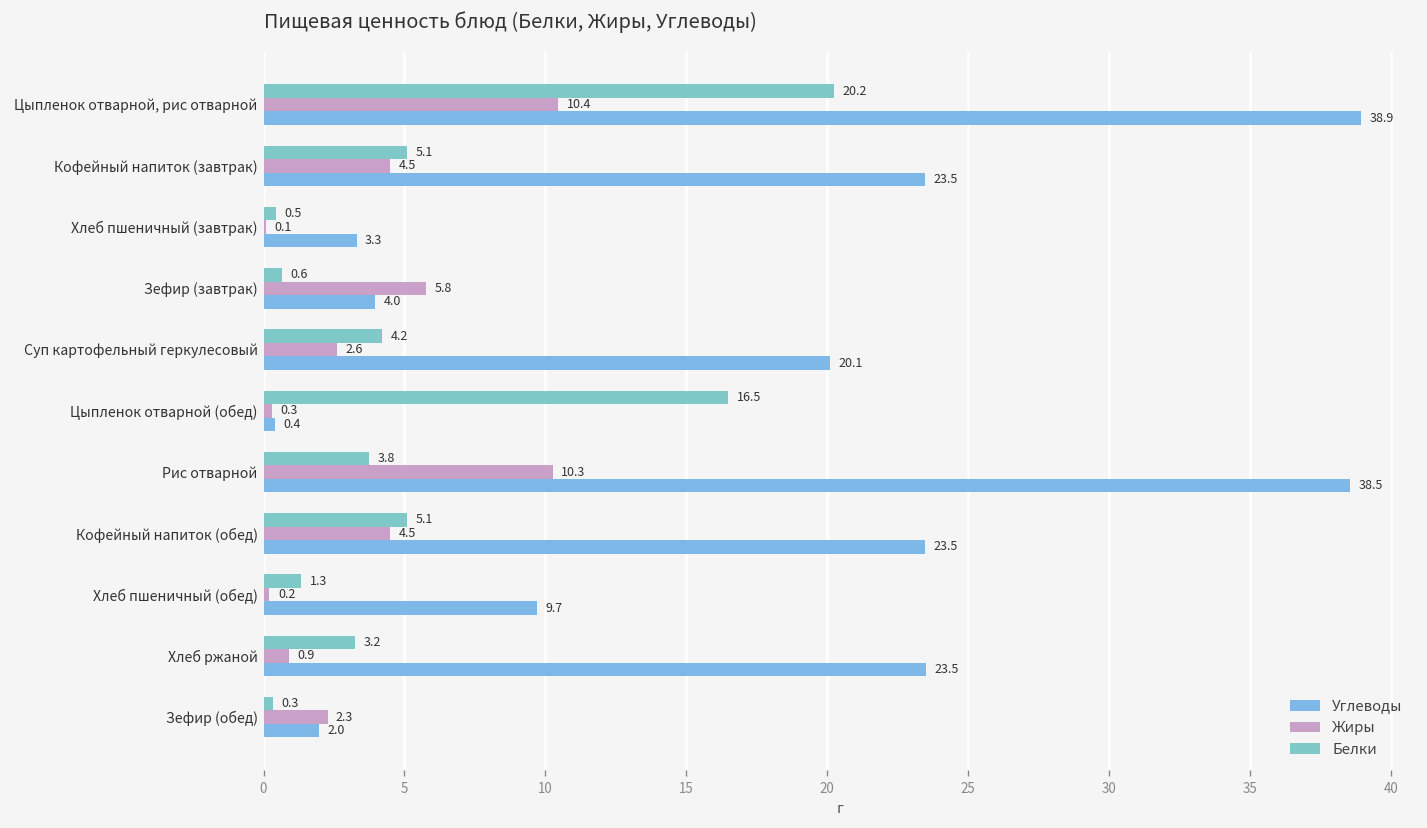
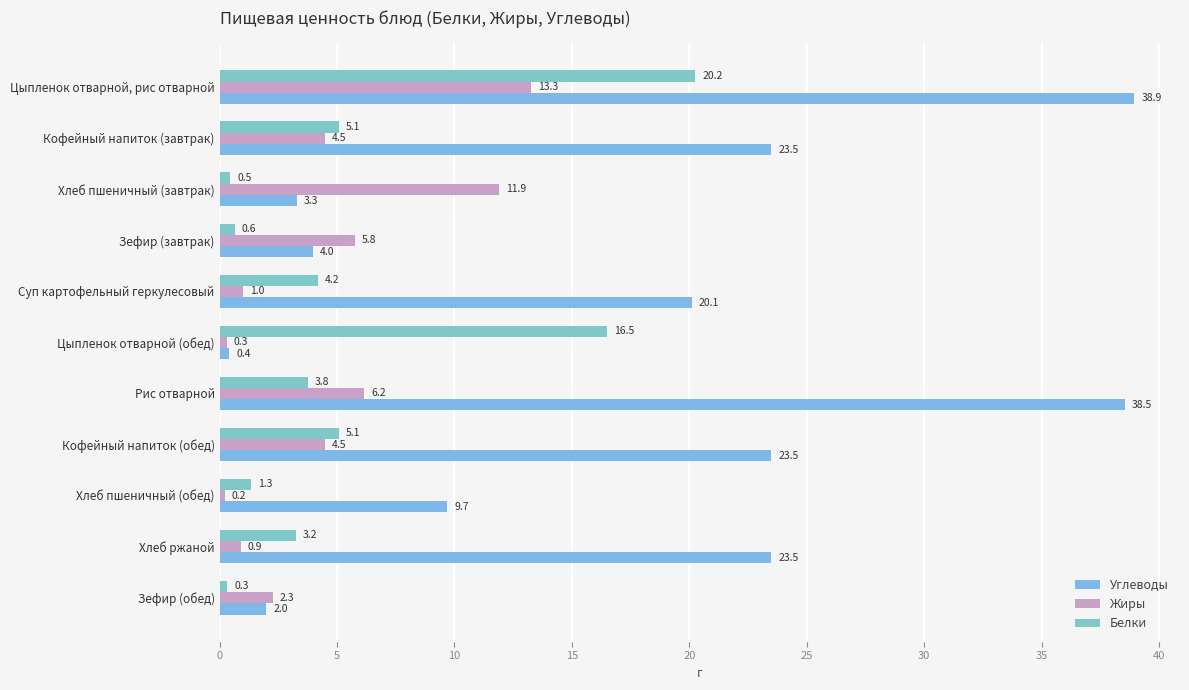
  {
    "Жиры": {
-     "Цыпленок отварной, рис отварной": 10.4,
+     "Цыпленок отварной, рис отварной": 13.3,
      "Кофейный напиток (завтрак)": 4.5,
-     "Хлеб пшеничный (завтрак)": 0.1,
+     "Хлеб пшеничный (завтрак)": 11.9,
      "Зефир (завтрак)": 5.8,
-     "Суп картофельный геркулесовый": 2.6,
+     "Суп картофельный геркулесовый": 1.0,
      "Цыпленок отварной (обед)": 0.3,
-     "Рис отварной": 10.3,
+     "Рис отварной": 6.2,
      "Кофейный напиток (обед)": 4.5,
      "Хлеб пшеничный (обед)": 0.2,
      "Хлеб ржаной": 0.9,
      "Зефир (обед)": 2.3
    }
  }
